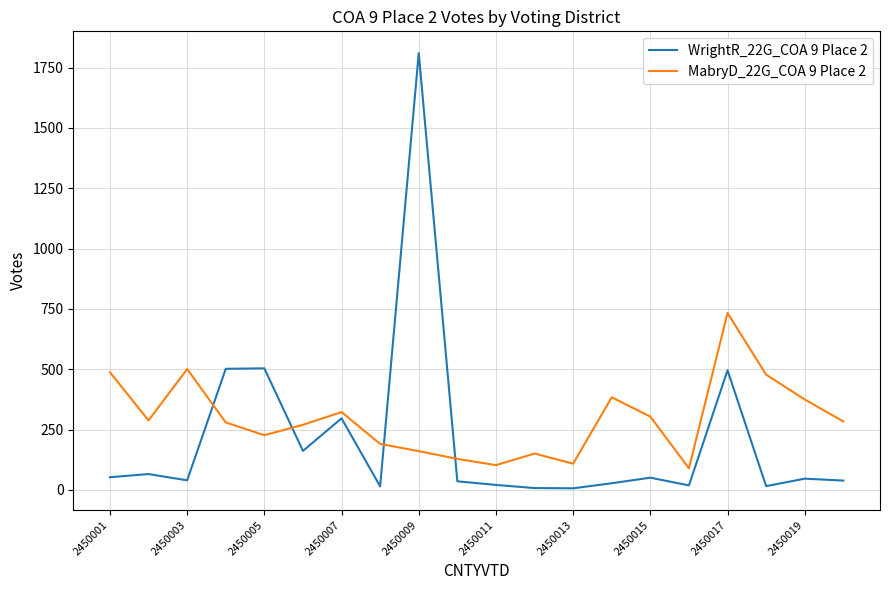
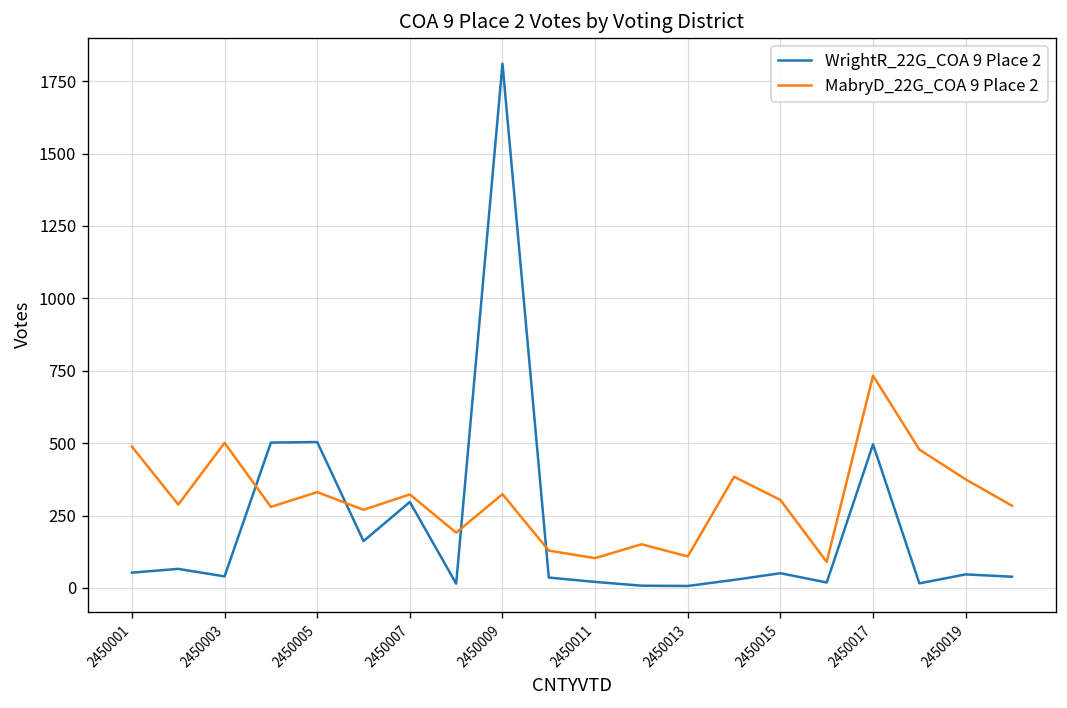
  {
    "WrightR_22G_COA 9 Place 2": {
      "2450001": 50,
      "2450003": 40,
      "2450005": 500,
      "2450007": 300,
      "2450009": 1810,
      "2450011": 20,
      "2450013": 10,
      "2450015": 50,
      "2450017": 500,
      "2450019": 50
    },
    "MabryD_22G_COA 9 Place 2": {
      "2450001": 490,
      "2450003": 500,
-     "2450005": 230,
+     "2450005": 330,
      "2450007": 320,
-     "2450009": 160,
+     "2450009": 320,
      "2450011": 100,
      "2450013": 110,
      "2450015": 300,
      "2450017": 730,
      "2450019": 380
    }
  }
